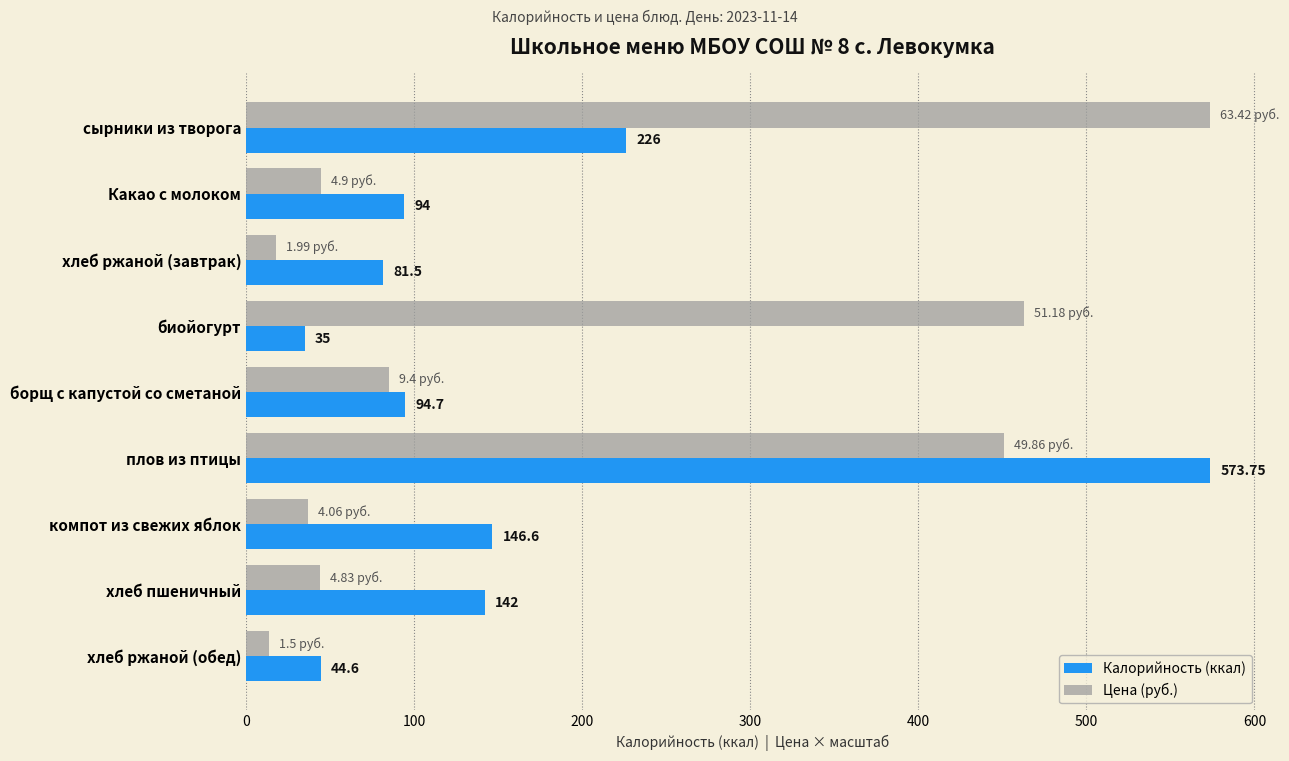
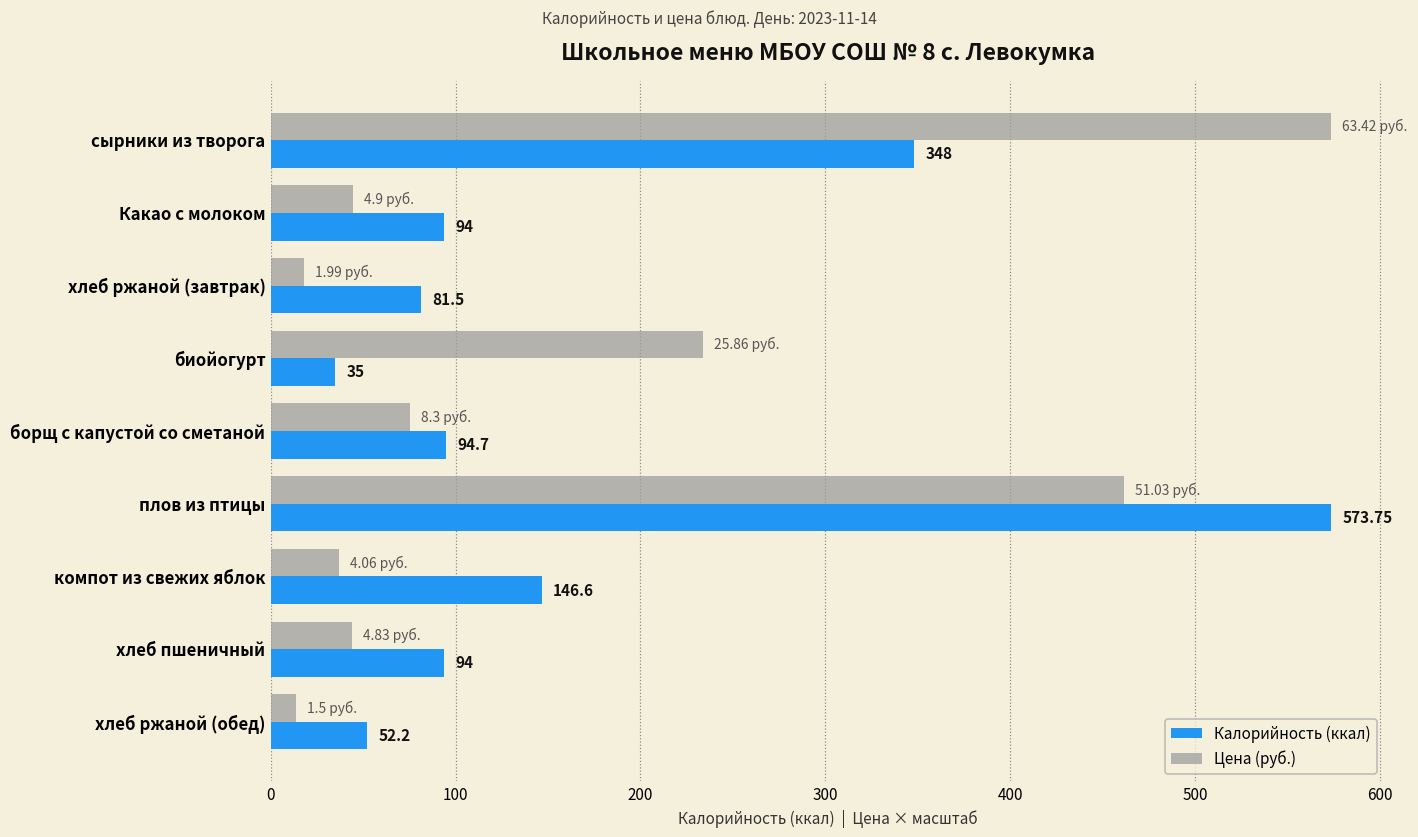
  {
    "Калорийность (ккал)": {
-     "сырники из творога": 226,
+     "сырники из творога": 348,
      "Какао с молоком": 94,
      "хлеб ржаной (завтрак)": 81.5,
      "биойогурт": 35,
      "борщ с капустой со сметаной": 94.7,
      "плов из птицы": 573.75,
      "компот из свежих яблок": 146.6,
-     "хлеб пшеничный": 142,
-     "хлеб ржаной (обед)": 44.6
+     "хлеб пшеничный": 94,
+     "хлеб ржаной (обед)": 52.2
    },
    "Цена (руб.)": {
-     "биойогурт": 51.18,
-     "борщ с капустой со сметаной": 9.4,
-     "плов из птицы": 49.86
+     "биойогурт": 25.86,
+     "борщ с капустой со сметаной": 8.3,
+     "плов из птицы": 51.03
    }
  }
